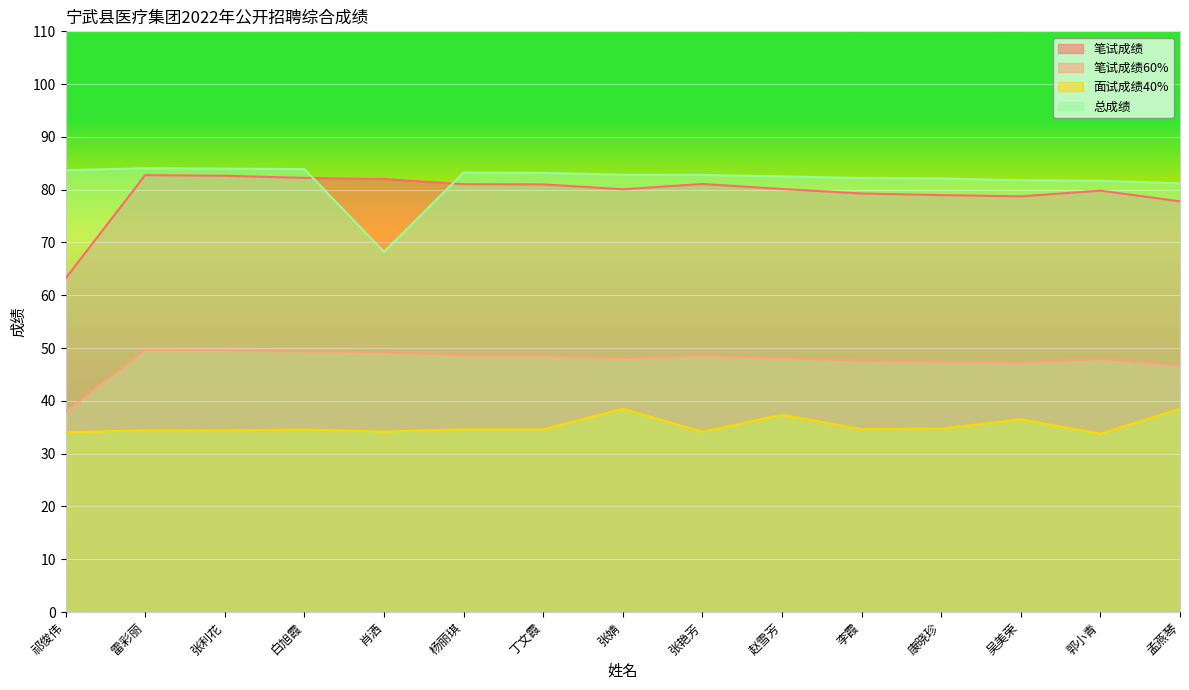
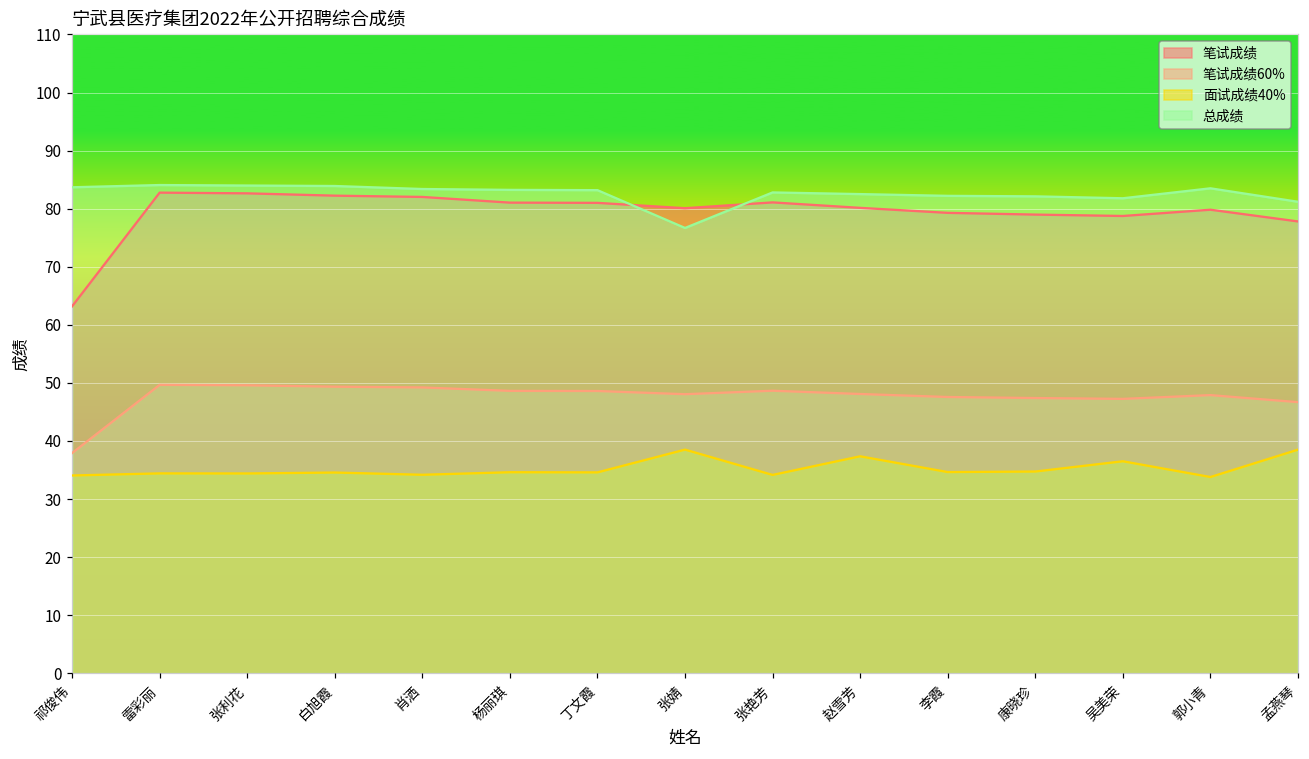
  {
    "面试成绩40%": {
      "祁俊伟": 34,
      "雷彩丽": 34,
      "张利花": 34,
      "白旭霞": 35,
      "肖洒": 34,
      "杨丽琪": 35,
      "丁文霞": 35,
      "张婧": 39,
      "张艳芳": 34,
      "赵雪芳": 37,
      "李霞": 35,
      "康晓珍": 35,
      "吴美荣": 36,
      "郭小青": 34,
      "孟燕琴": 39
    },
    "总成绩": {
      "祁俊伟": 84,
      "雷彩丽": 84,
      "张利花": 84,
      "白旭霞": 84,
-     "肖洒": 68,
+     "肖洒": 83,
      "杨丽琪": 83,
      "丁文霞": 83,
-     "张婧": 83,
+     "张婧": 77,
      "张艳芳": 83,
      "赵雪芳": 83,
      "李霞": 82,
      "康晓珍": 82,
      "吴美荣": 82,
-     "郭小青": 82,
+     "郭小青": 84,
      "孟燕琴": 81
    }
  }
